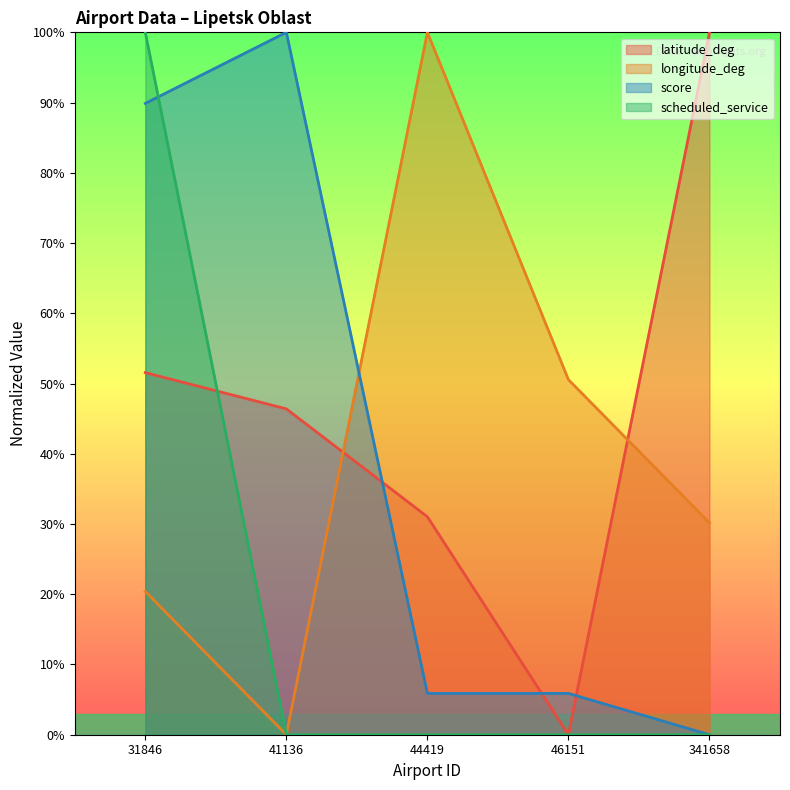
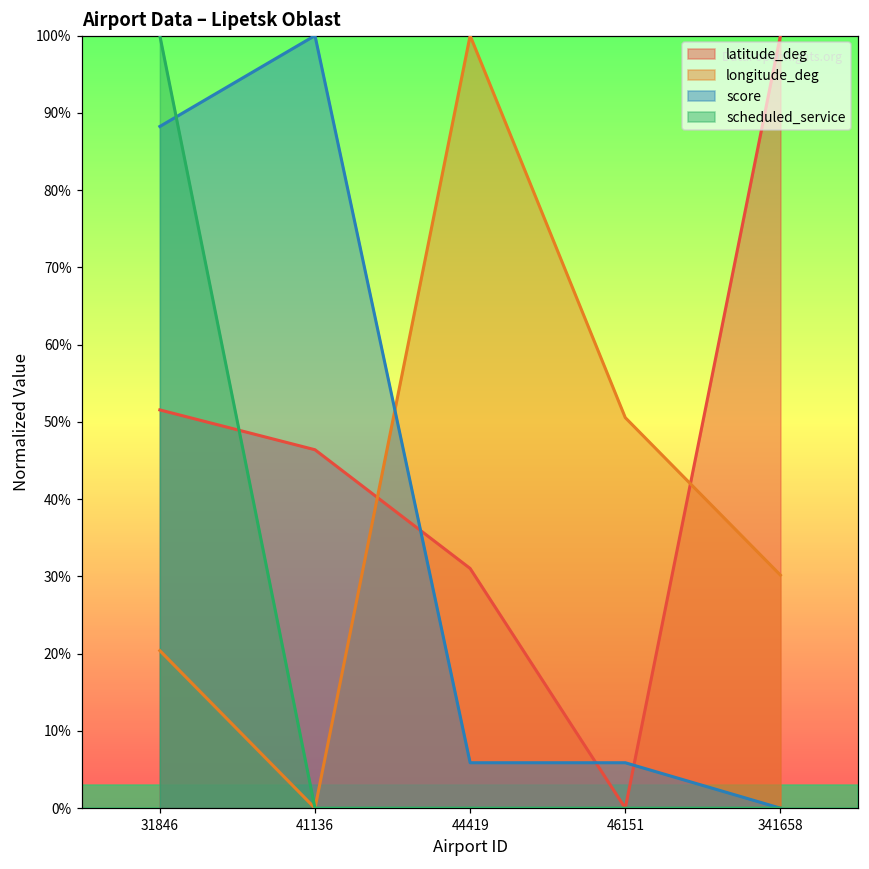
  {
    "score": {
-     "31846": "90%",
+     "31846": "88%",
      "41136": "100%",
      "44419": "6%",
      "46151": "6%"
    },
    "scheduled_service": {
      "31846": "100%"
    }
  }
